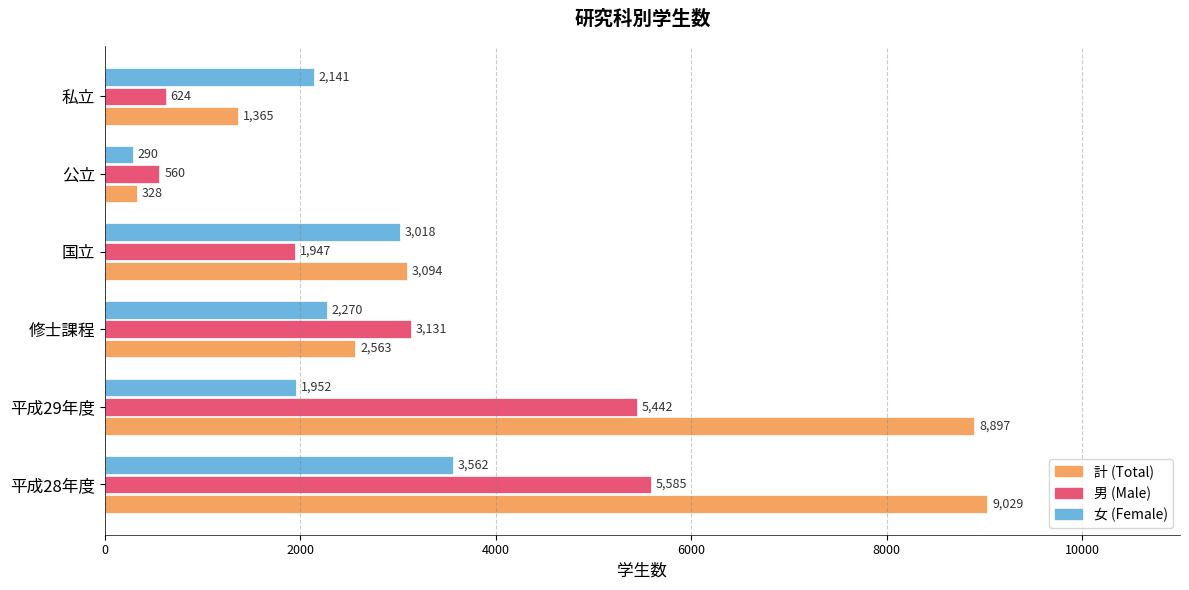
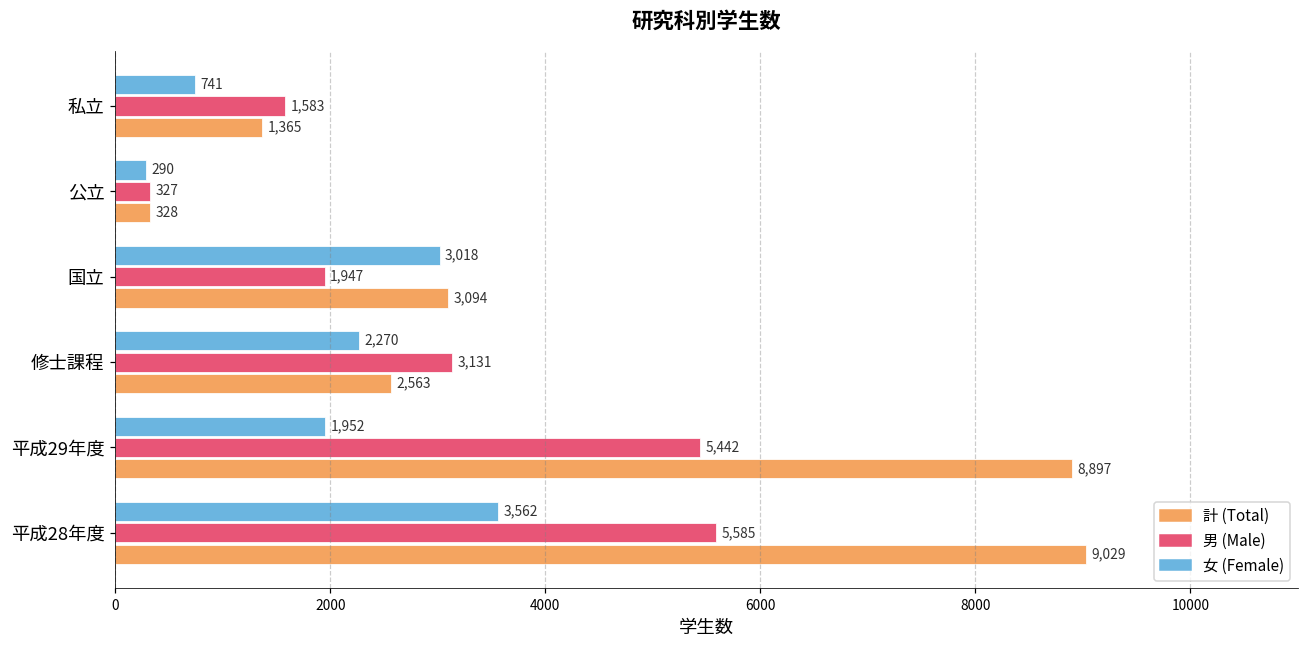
  {
    "計 (Total)": {
      "私立": "1,365",
      "公立": "328",
      "国立": "3,094",
      "修士課程": "2,563",
      "平成29年度": "8,897",
      "平成28年度": "9,029"
    },
    "男 (Male)": {
-     "私立": "624",
-     "公立": "560",
+     "私立": "1,583",
+     "公立": "327",
      "国立": "1,947",
      "修士課程": "3,131",
      "平成29年度": "5,442",
      "平成28年度": "5,585"
    },
    "女 (Female)": {
-     "私立": "2,141",
+     "私立": "741",
      "公立": "290",
      "国立": "3,018",
      "修士課程": "2,270",
      "平成29年度": "1,952",
      "平成28年度": "3,562"
    }
  }
